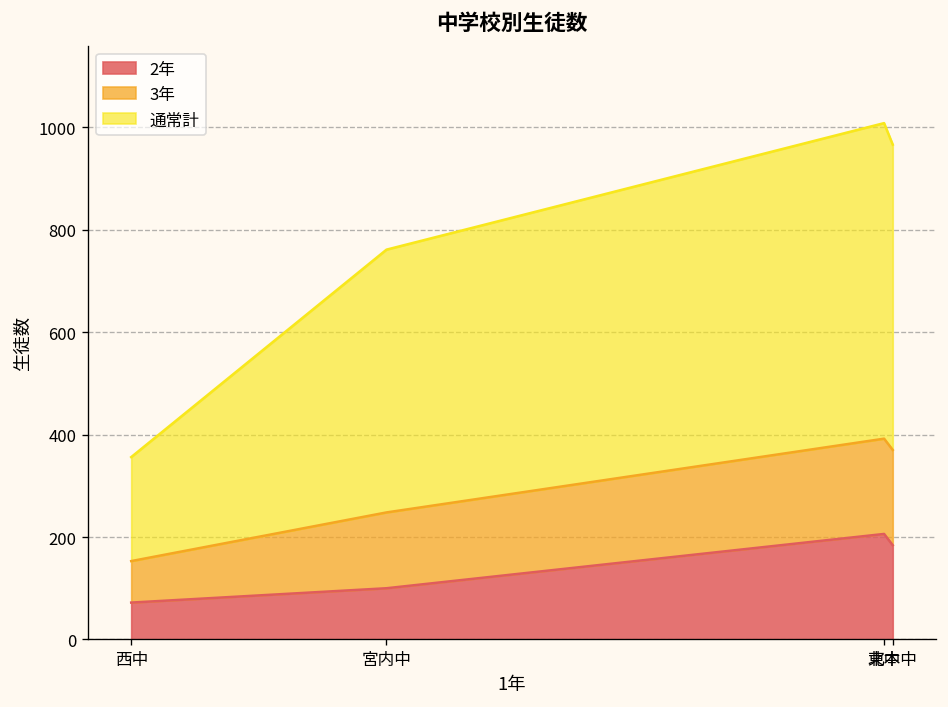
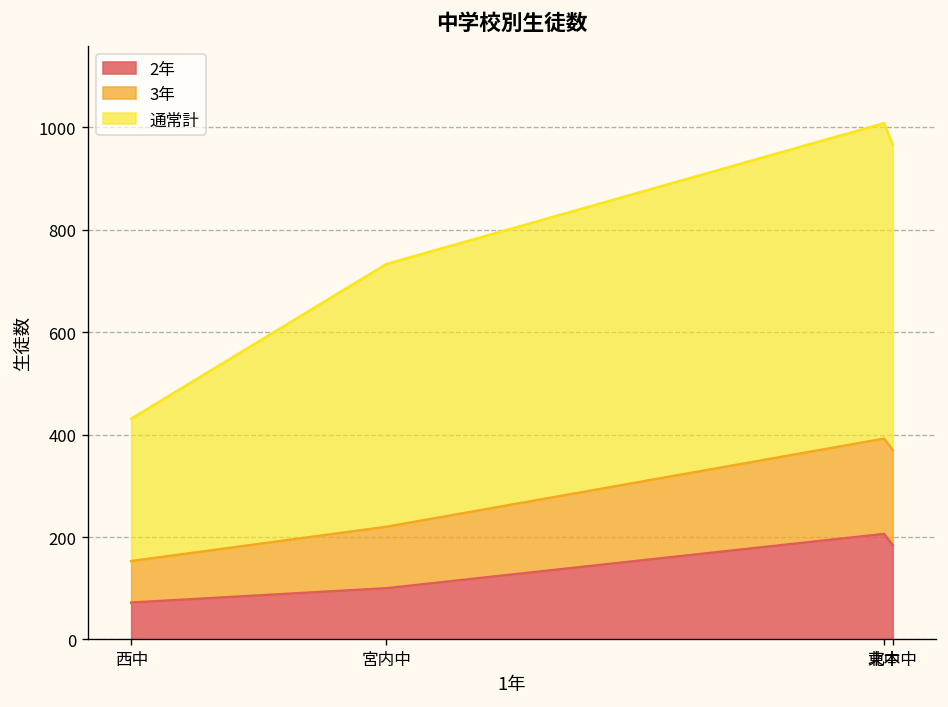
  {
    "2年": {
      "西中": 70,
      "宮内中": 100
    },
    "3年": {
      "西中": 80,
-     "宮内中": 150
+     "宮内中": 120
    },
    "通常計": {
-     "西中": 200,
+     "西中": 280,
      "宮内中": 510
    }
  }
